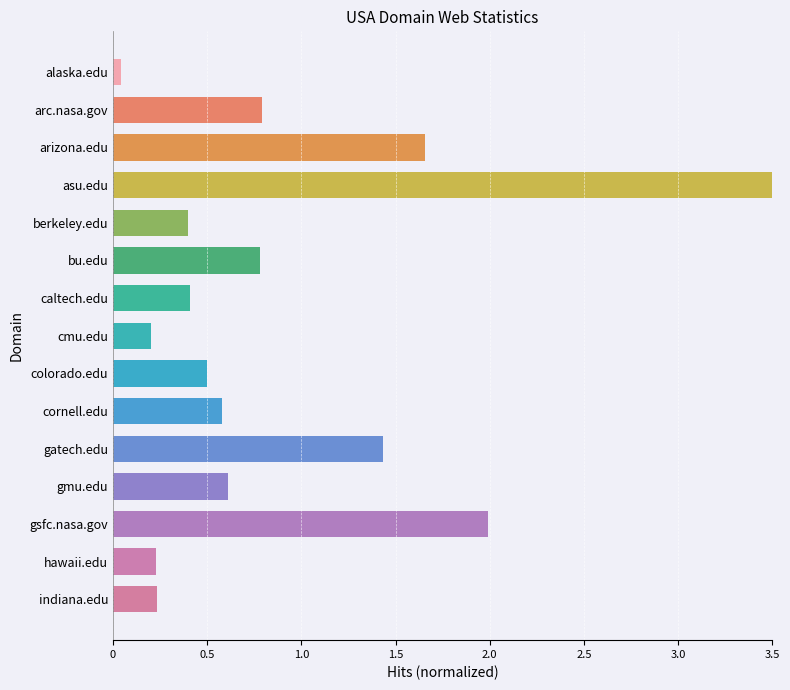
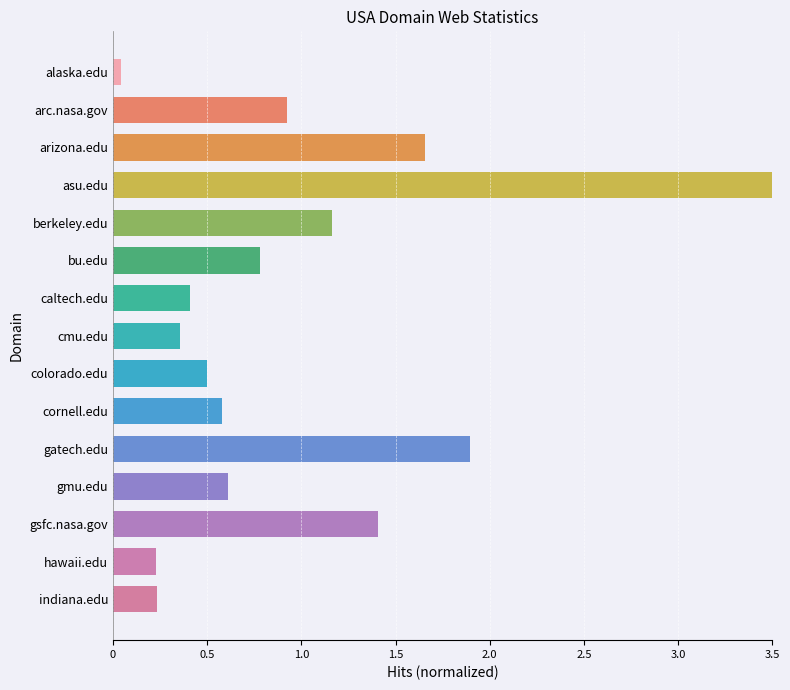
  {
    "alaska.edu": 0.04,
-   "arc.nasa.gov": 0.79,
+   "arc.nasa.gov": 0.92,
    "arizona.edu": 1.66,
    "asu.edu": 3.50,
-   "berkeley.edu": 0.40,
+   "berkeley.edu": 1.16,
    "bu.edu": 0.78,
    "caltech.edu": 0.41,
-   "cmu.edu": 0.20,
+   "cmu.edu": 0.35,
    "colorado.edu": 0.50,
    "cornell.edu": 0.58,
-   "gatech.edu": 1.43,
+   "gatech.edu": 1.90,
    "gmu.edu": 0.61,
-   "gsfc.nasa.gov": 1.99,
+   "gsfc.nasa.gov": 1.41,
    "hawaii.edu": 0.23,
    "indiana.edu": 0.23
  }
